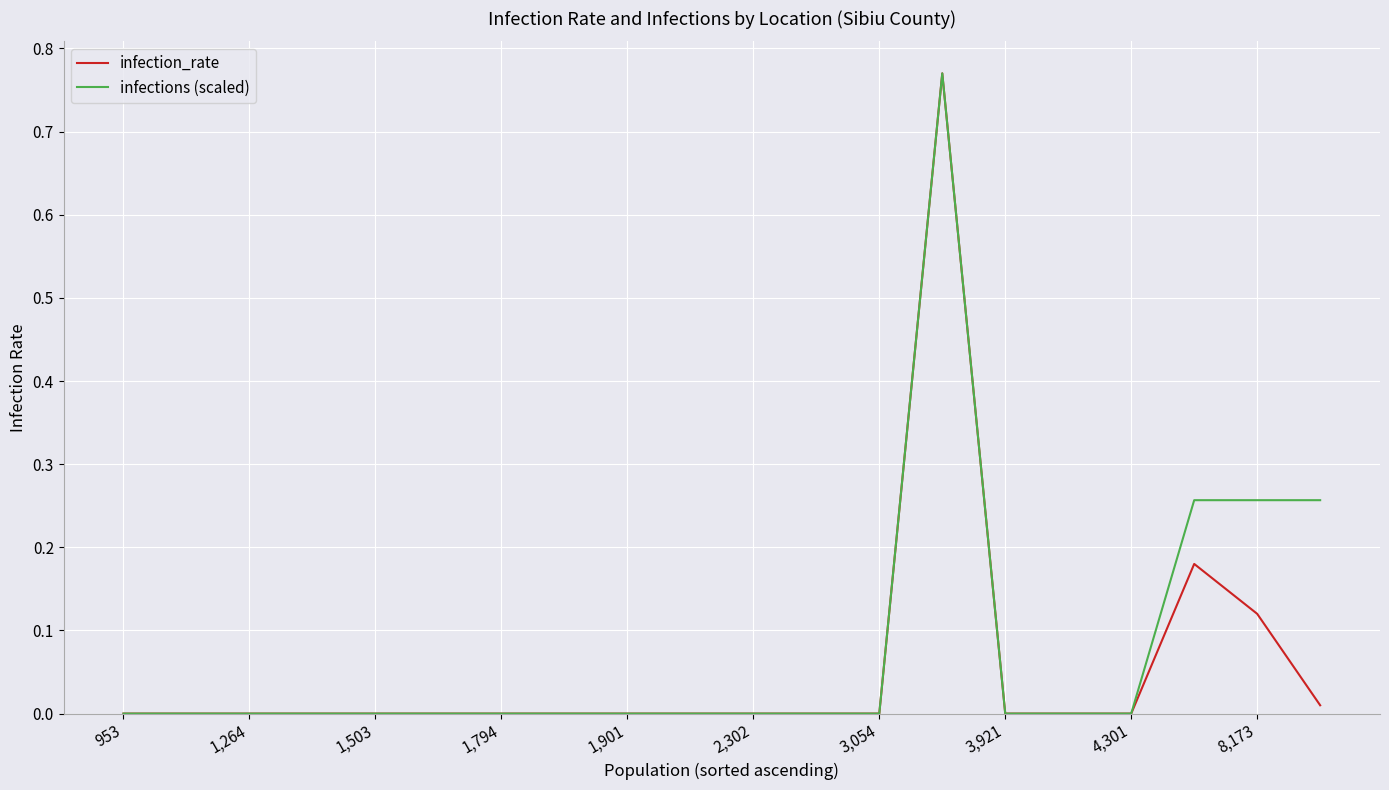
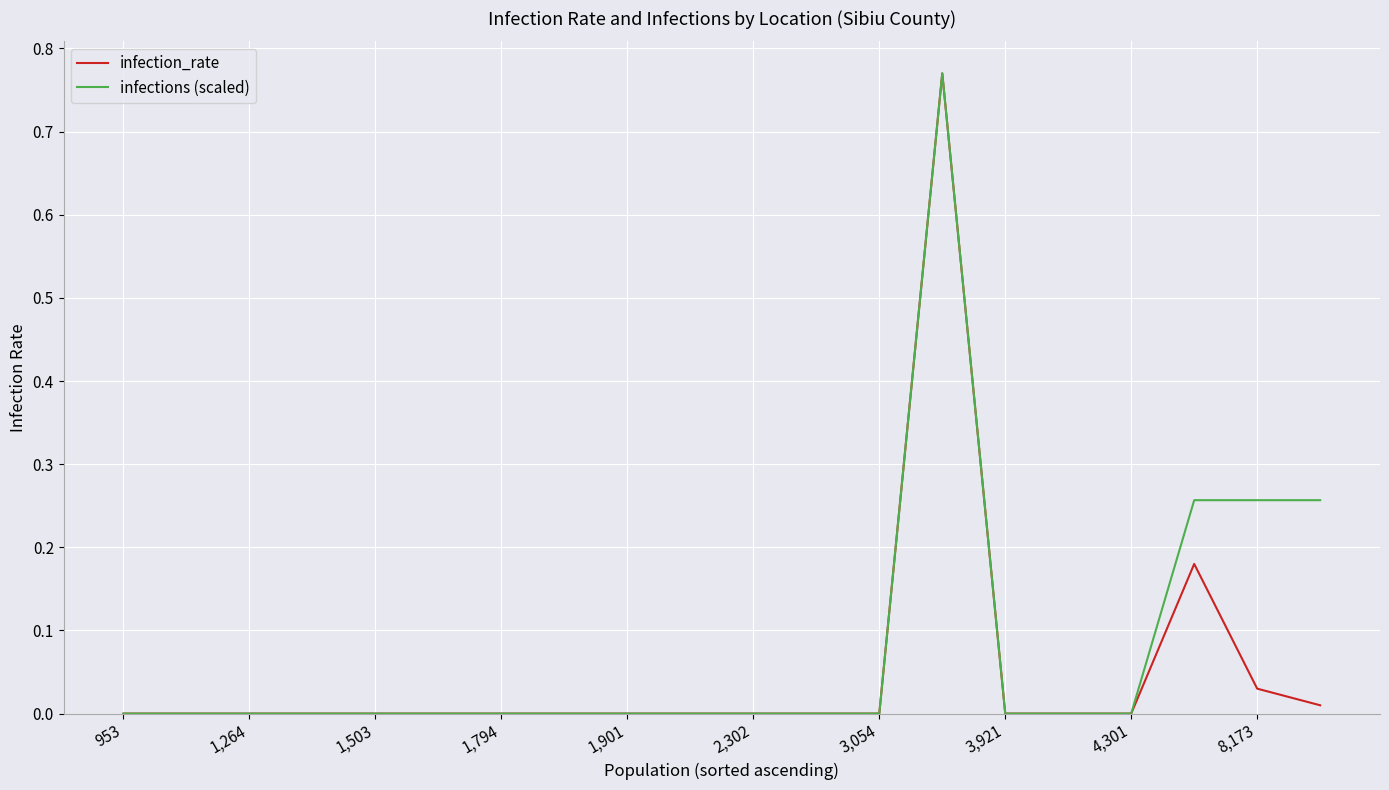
  {
    "infection_rate": {
-     "8,173": 0.12
+     "8,173": 0.03
    },
    "infections (scaled)": {
      "8,173": 0.26
    }
  }
